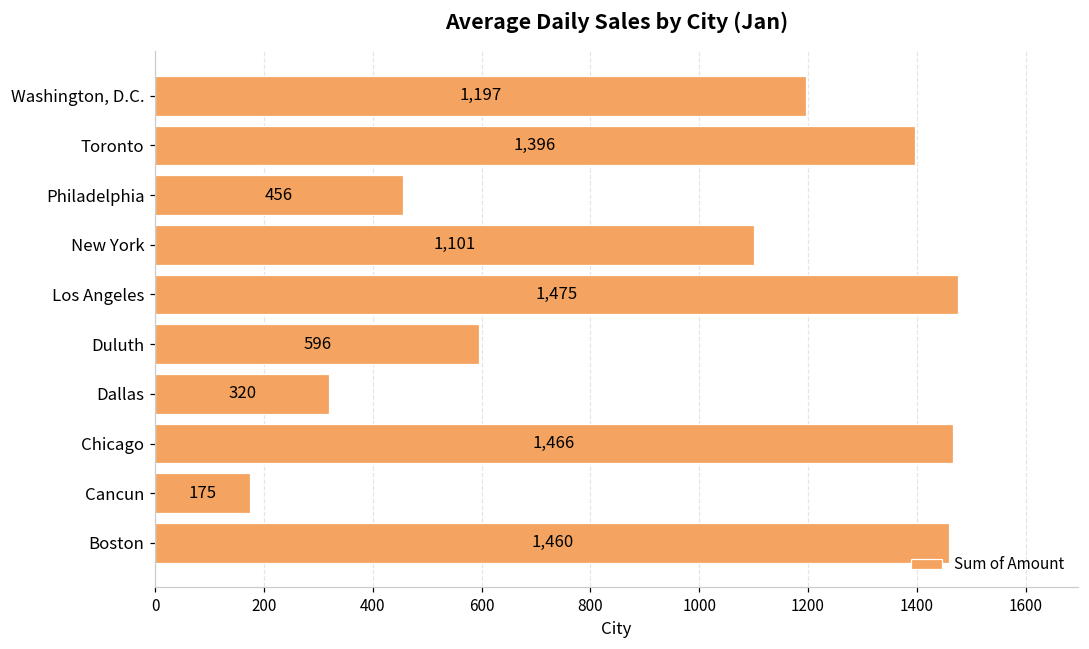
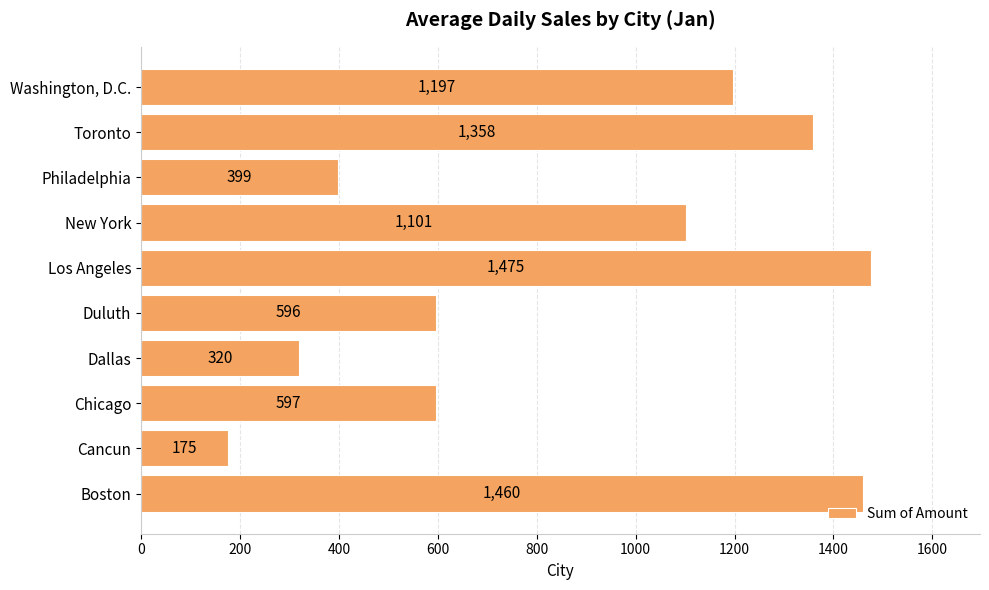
  {
    "Washington, D.C.": "1,197",
-   "Toronto": "1,396",
-   "Philadelphia": "456",
+   "Toronto": "1,358",
+   "Philadelphia": "399",
    "New York": "1,101",
    "Los Angeles": "1,475",
    "Duluth": "596",
    "Dallas": "320",
-   "Chicago": "1,466",
+   "Chicago": "597",
    "Cancun": "175",
    "Boston": "1,460"
  }
